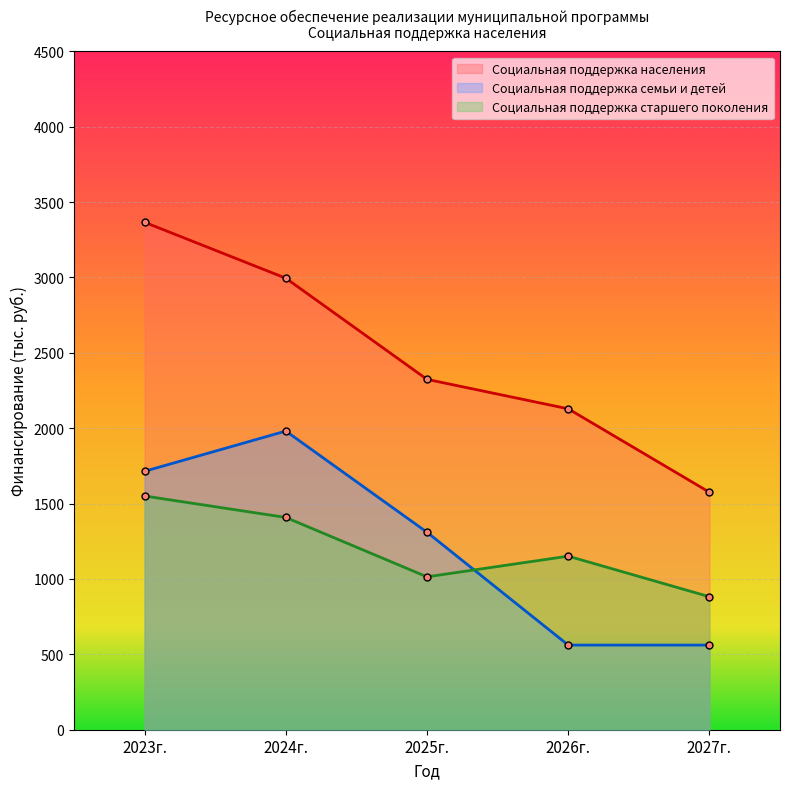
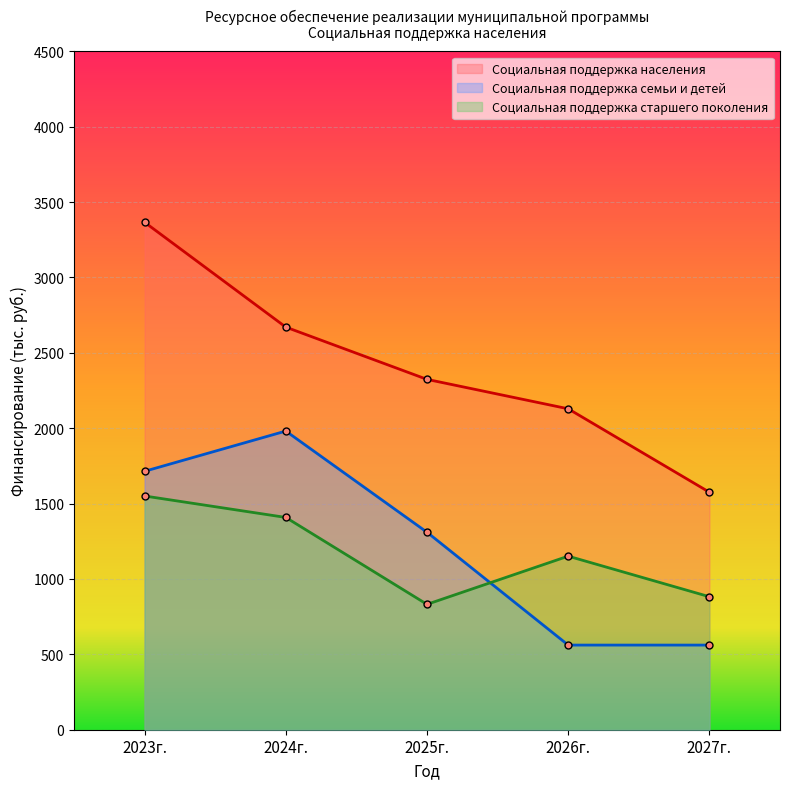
  {
    "Социальная поддержка населения": {
      "2023г.": 3370,
-     "2024г.": 3000,
+     "2024г.": 2670,
      "2025г.": 2320,
      "2026г.": 2130,
      "2027г.": 1580
    },
    "Социальная поддержка семьи и детей": {
      "2023г.": 1710,
      "2024г.": 1980,
      "2025г.": 1310,
      "2026г.": 560,
      "2027г.": 560
    },
    "Социальная поддержка старшего поколения": {
      "2023г.": 1550,
      "2024г.": 1410,
-     "2025г.": 1010,
+     "2025г.": 830,
      "2026г.": 1150,
      "2027г.": 880
    }
  }
